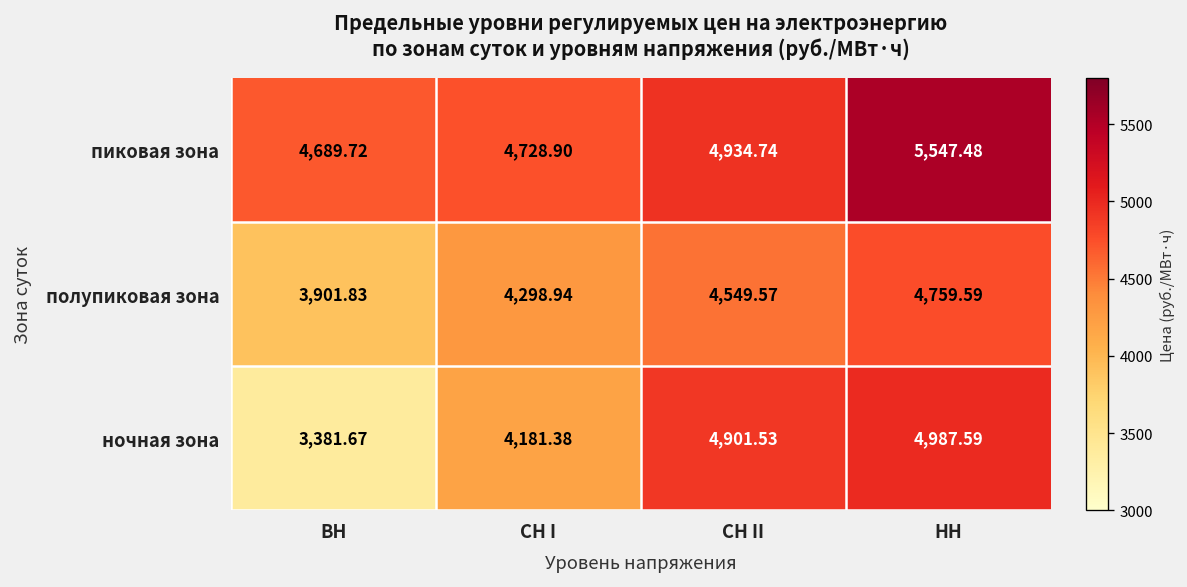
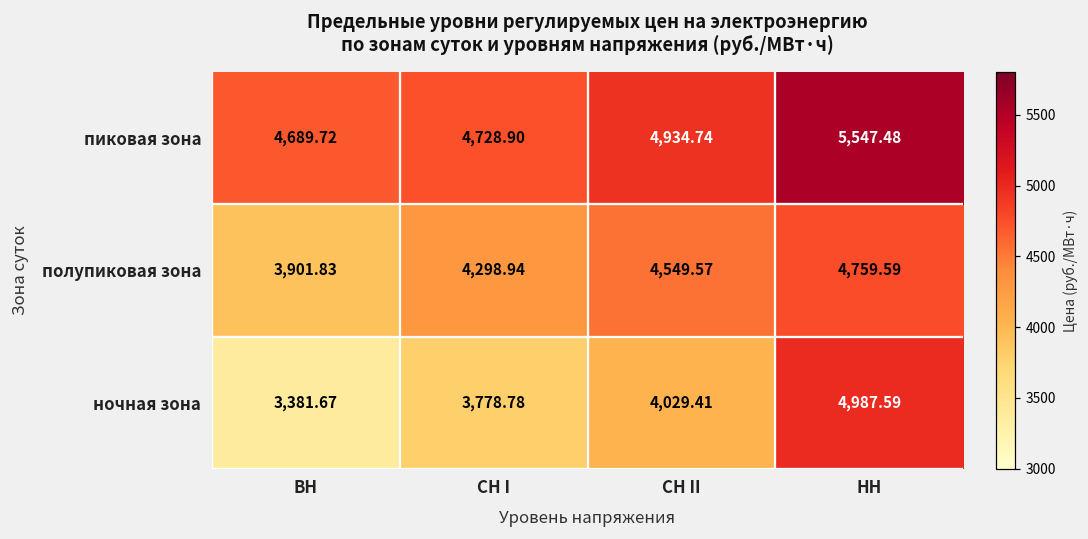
  {
    "пиковая зона": {
      "ВН": "4,689.72",
      "СН I": "4,728.90",
      "СН II": "4,934.74",
      "НН": "5,547.48"
    },
    "полупиковая зона": {
      "ВН": "3,901.83",
      "СН I": "4,298.94",
      "СН II": "4,549.57",
      "НН": "4,759.59"
    },
    "ночная зона": {
      "ВН": "3,381.67",
-     "СН I": "4,181.38",
-     "СН II": "4,901.53",
+     "СН I": "3,778.78",
+     "СН II": "4,029.41",
      "НН": "4,987.59"
    }
  }
